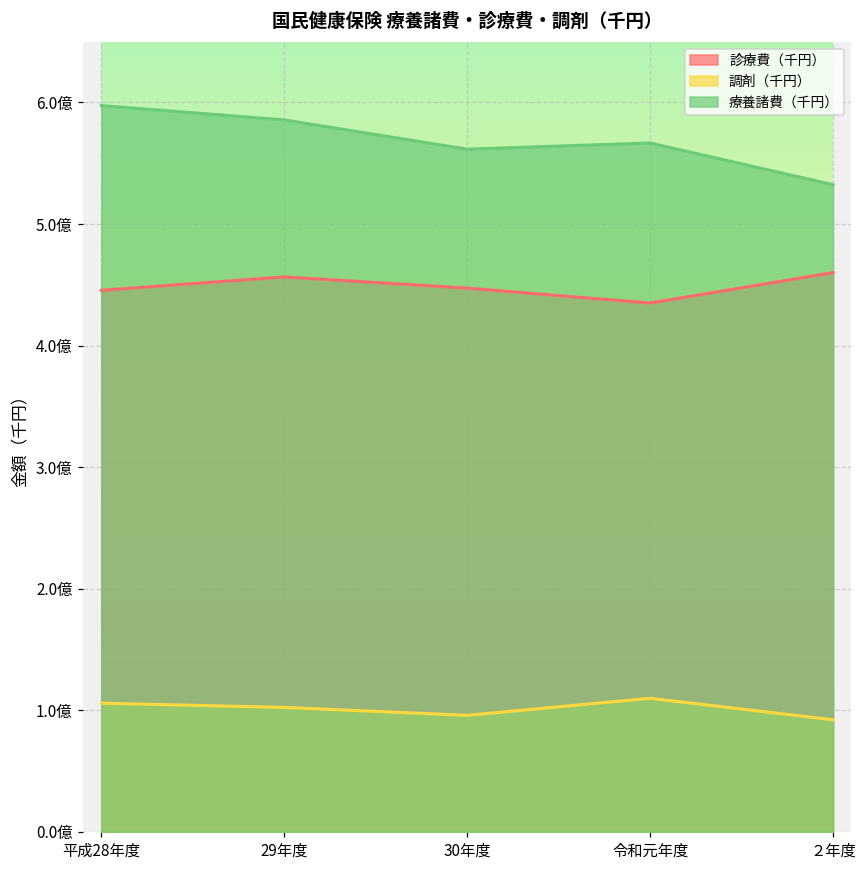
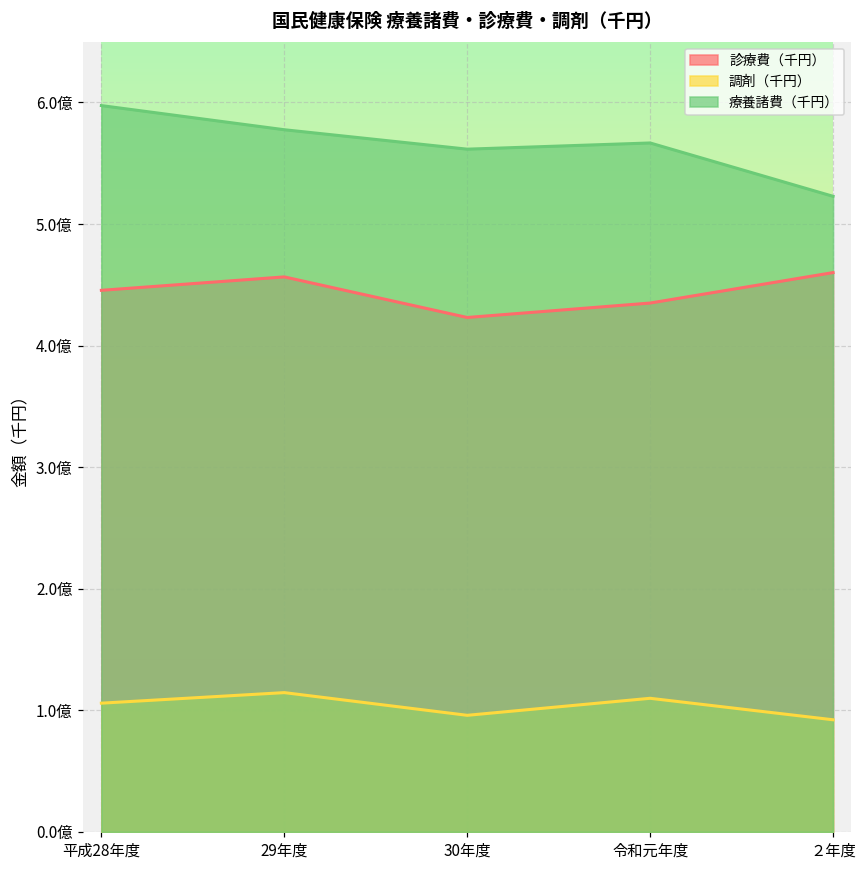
  {
    "診療費（千円）": {
      "平成28年度": "4.45億",
      "29年度": "4.57億",
-     "30年度": "4.47億",
+     "30年度": "4.23億",
      "令和元年度": "4.35億",
      "２年度": "4.60億"
    },
    "調剤（千円）": {
      "平成28年度": "1.06億",
-     "29年度": "1.02億",
+     "29年度": "1.15億",
      "30年度": "0.96億",
      "令和元年度": "1.10億",
      "２年度": "0.92億"
    },
    "療養諸費（千円）": {
      "平成28年度": "5.97億",
-     "29年度": "5.86億",
+     "29年度": "5.78億",
      "30年度": "5.62億",
      "令和元年度": "5.67億",
-     "２年度": "5.32億"
+     "２年度": "5.23億"
    }
  }
